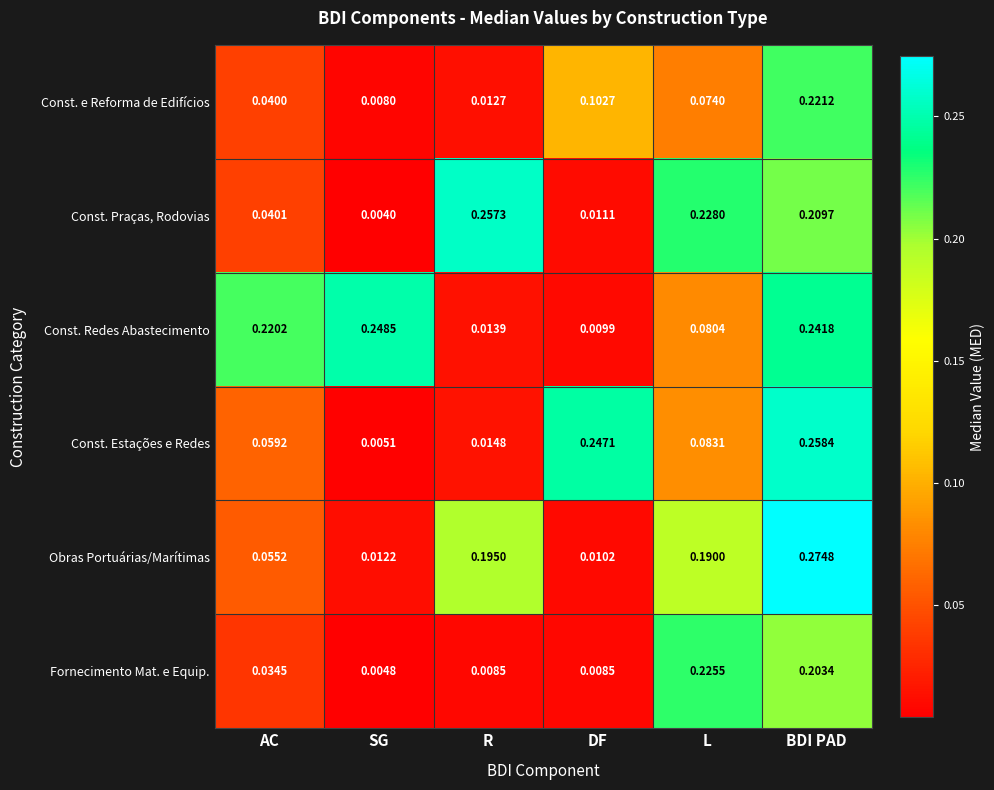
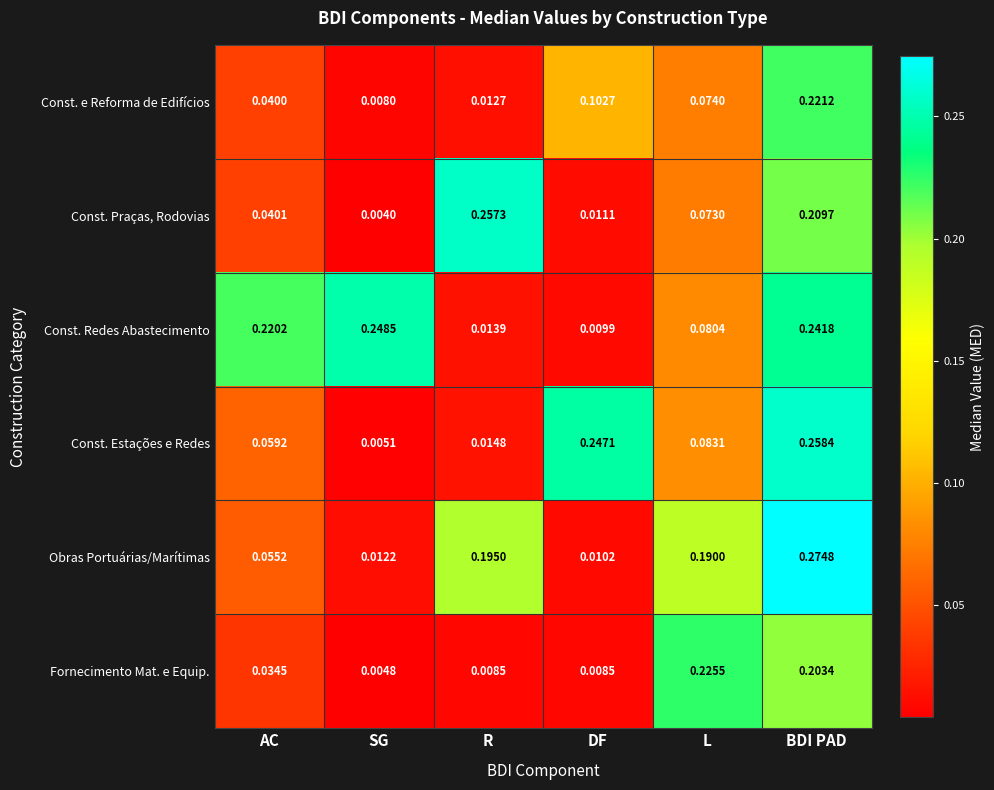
  {
    "Const. e Reforma de Edifícios": {
      "AC": 0.0400,
      "SG": 0.0080,
      "R": 0.0127,
      "DF": 0.1027,
      "L": 0.0740,
      "BDI PAD": 0.2212
    },
    "Const. Praças, Rodovias": {
      "AC": 0.0401,
      "SG": 0.0040,
      "R": 0.2573,
      "DF": 0.0111,
-     "L": 0.2280,
+     "L": 0.0730,
      "BDI PAD": 0.2097
    },
    "Const. Redes Abastecimento": {
      "AC": 0.2202,
      "SG": 0.2485,
      "R": 0.0139,
      "DF": 0.0099,
      "L": 0.0804,
      "BDI PAD": 0.2418
    },
    "Const. Estações e Redes": {
      "AC": 0.0592,
      "SG": 0.0051,
      "R": 0.0148,
      "DF": 0.2471,
      "L": 0.0831,
      "BDI PAD": 0.2584
    },
    "Obras Portuárias/Marítimas": {
      "AC": 0.0552,
      "SG": 0.0122,
      "R": 0.1950,
      "DF": 0.0102,
      "L": 0.1900,
      "BDI PAD": 0.2748
    },
    "Fornecimento Mat. e Equip.": {
      "AC": 0.0345,
      "SG": 0.0048,
      "R": 0.0085,
      "DF": 0.0085,
      "L": 0.2255,
      "BDI PAD": 0.2034
    }
  }
